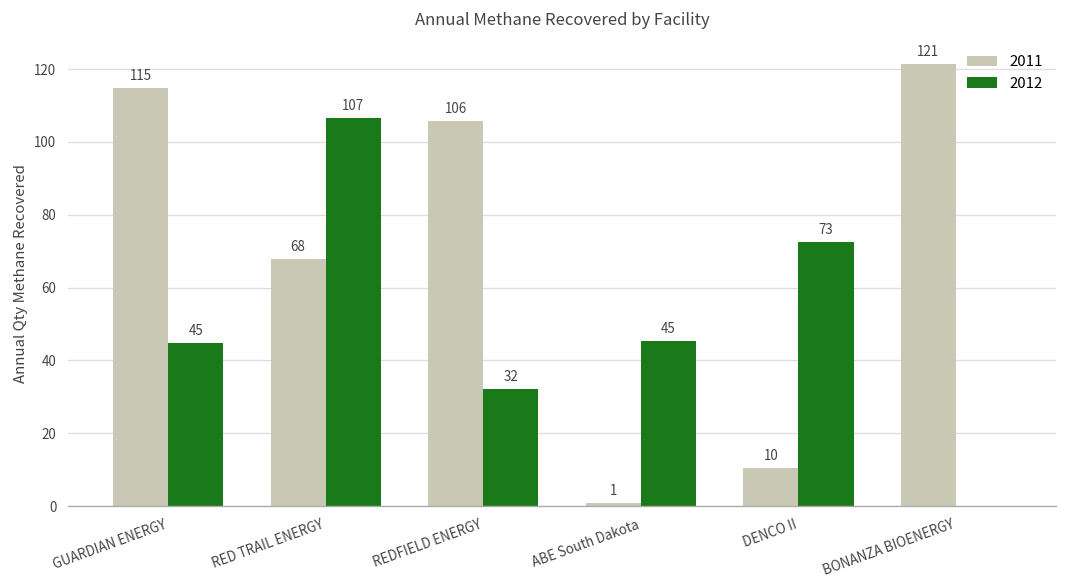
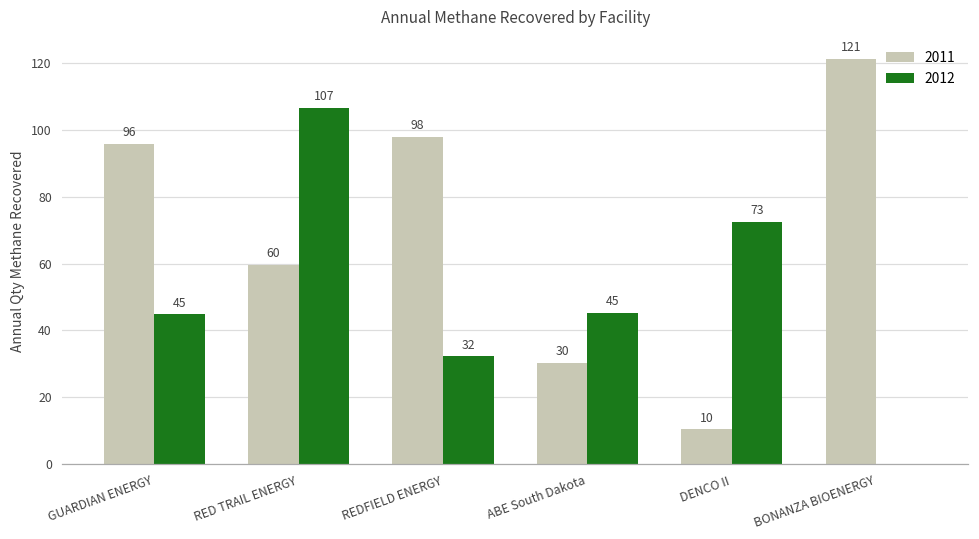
  {
    "2011": {
-     "GUARDIAN ENERGY": 115,
-     "RED TRAIL ENERGY": 68,
-     "REDFIELD ENERGY": 106,
-     "ABE South Dakota": 1,
+     "GUARDIAN ENERGY": 96,
+     "RED TRAIL ENERGY": 60,
+     "REDFIELD ENERGY": 98,
+     "ABE South Dakota": 30,
      "DENCO II": 10,
      "BONANZA BIOENERGY": 121
    },
    "2012": {
      "GUARDIAN ENERGY": 45,
      "RED TRAIL ENERGY": 107,
      "REDFIELD ENERGY": 32,
      "ABE South Dakota": 45,
      "DENCO II": 73
    }
  }
